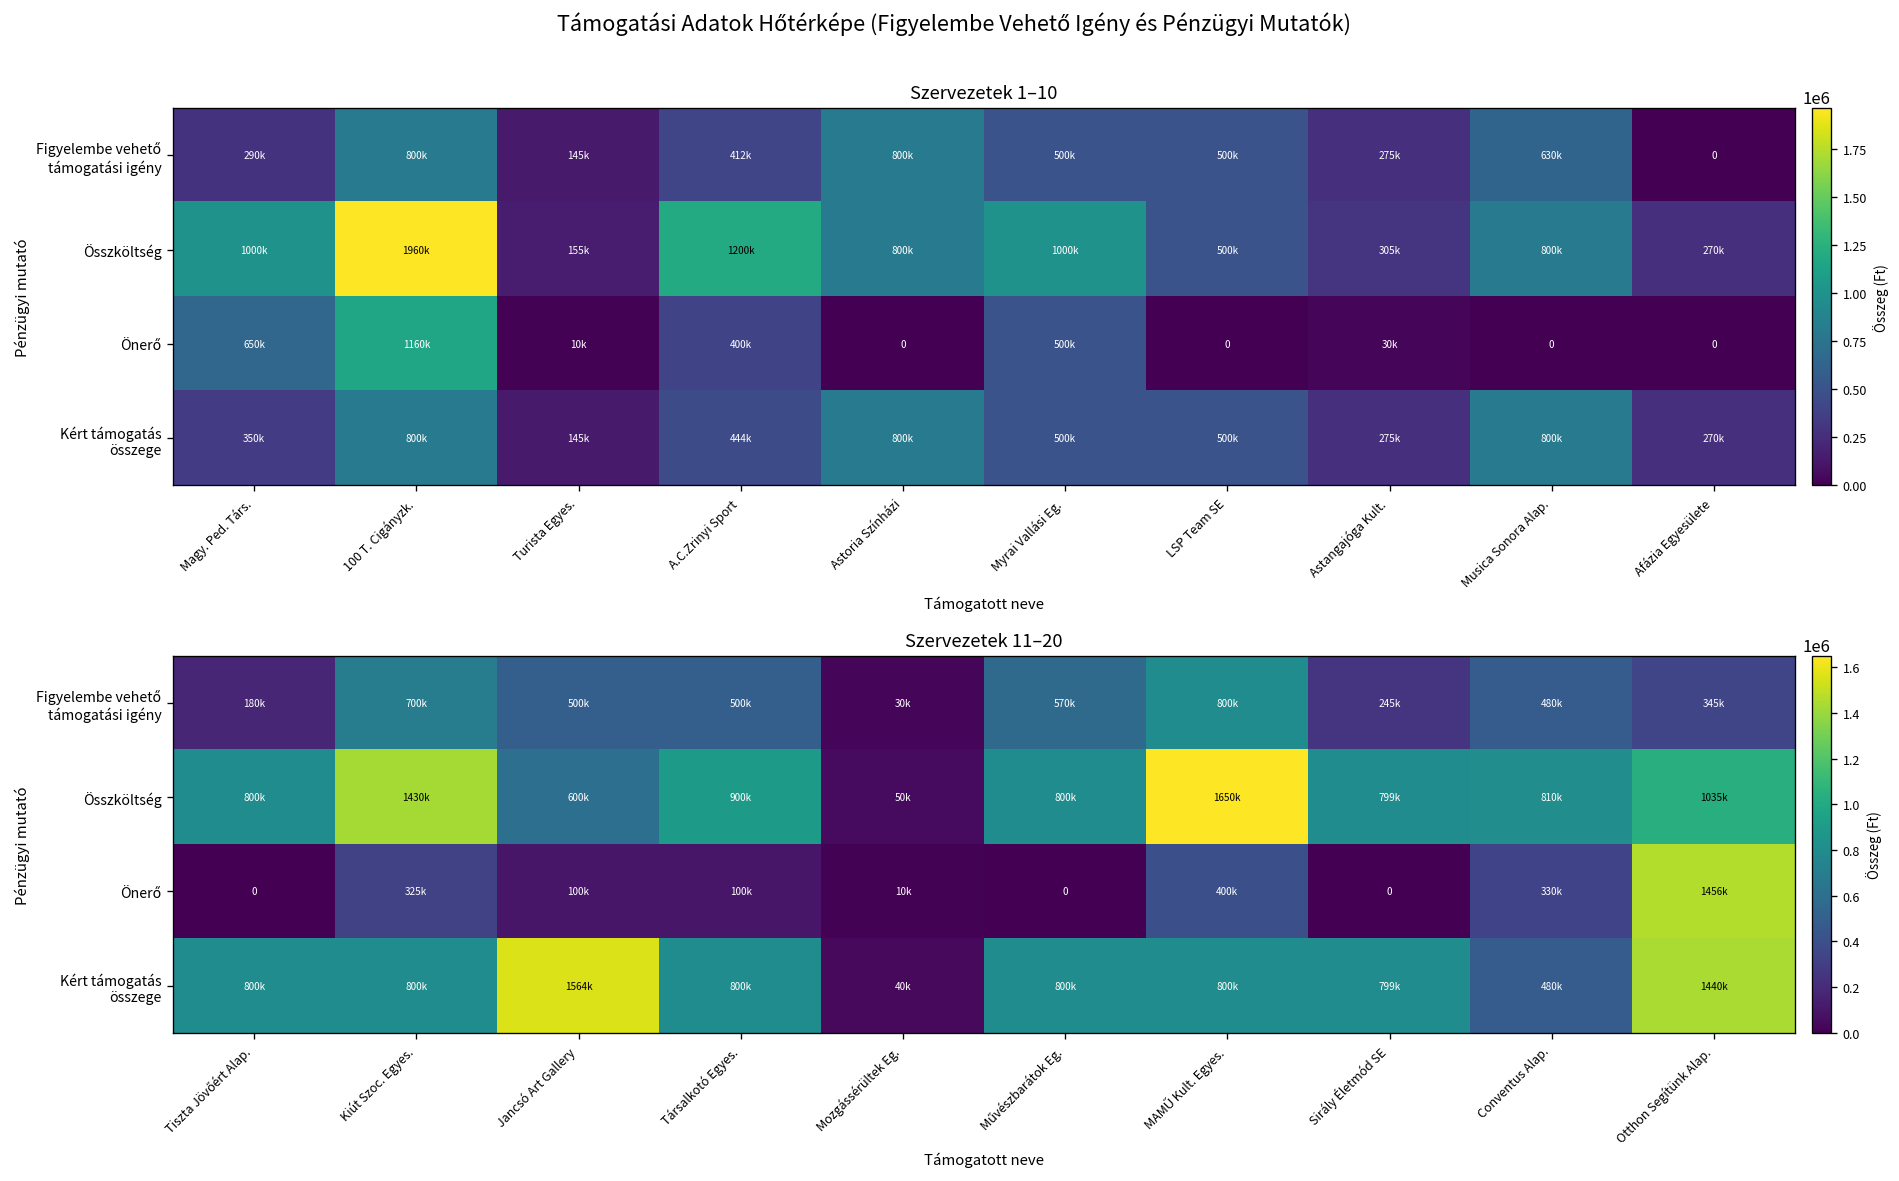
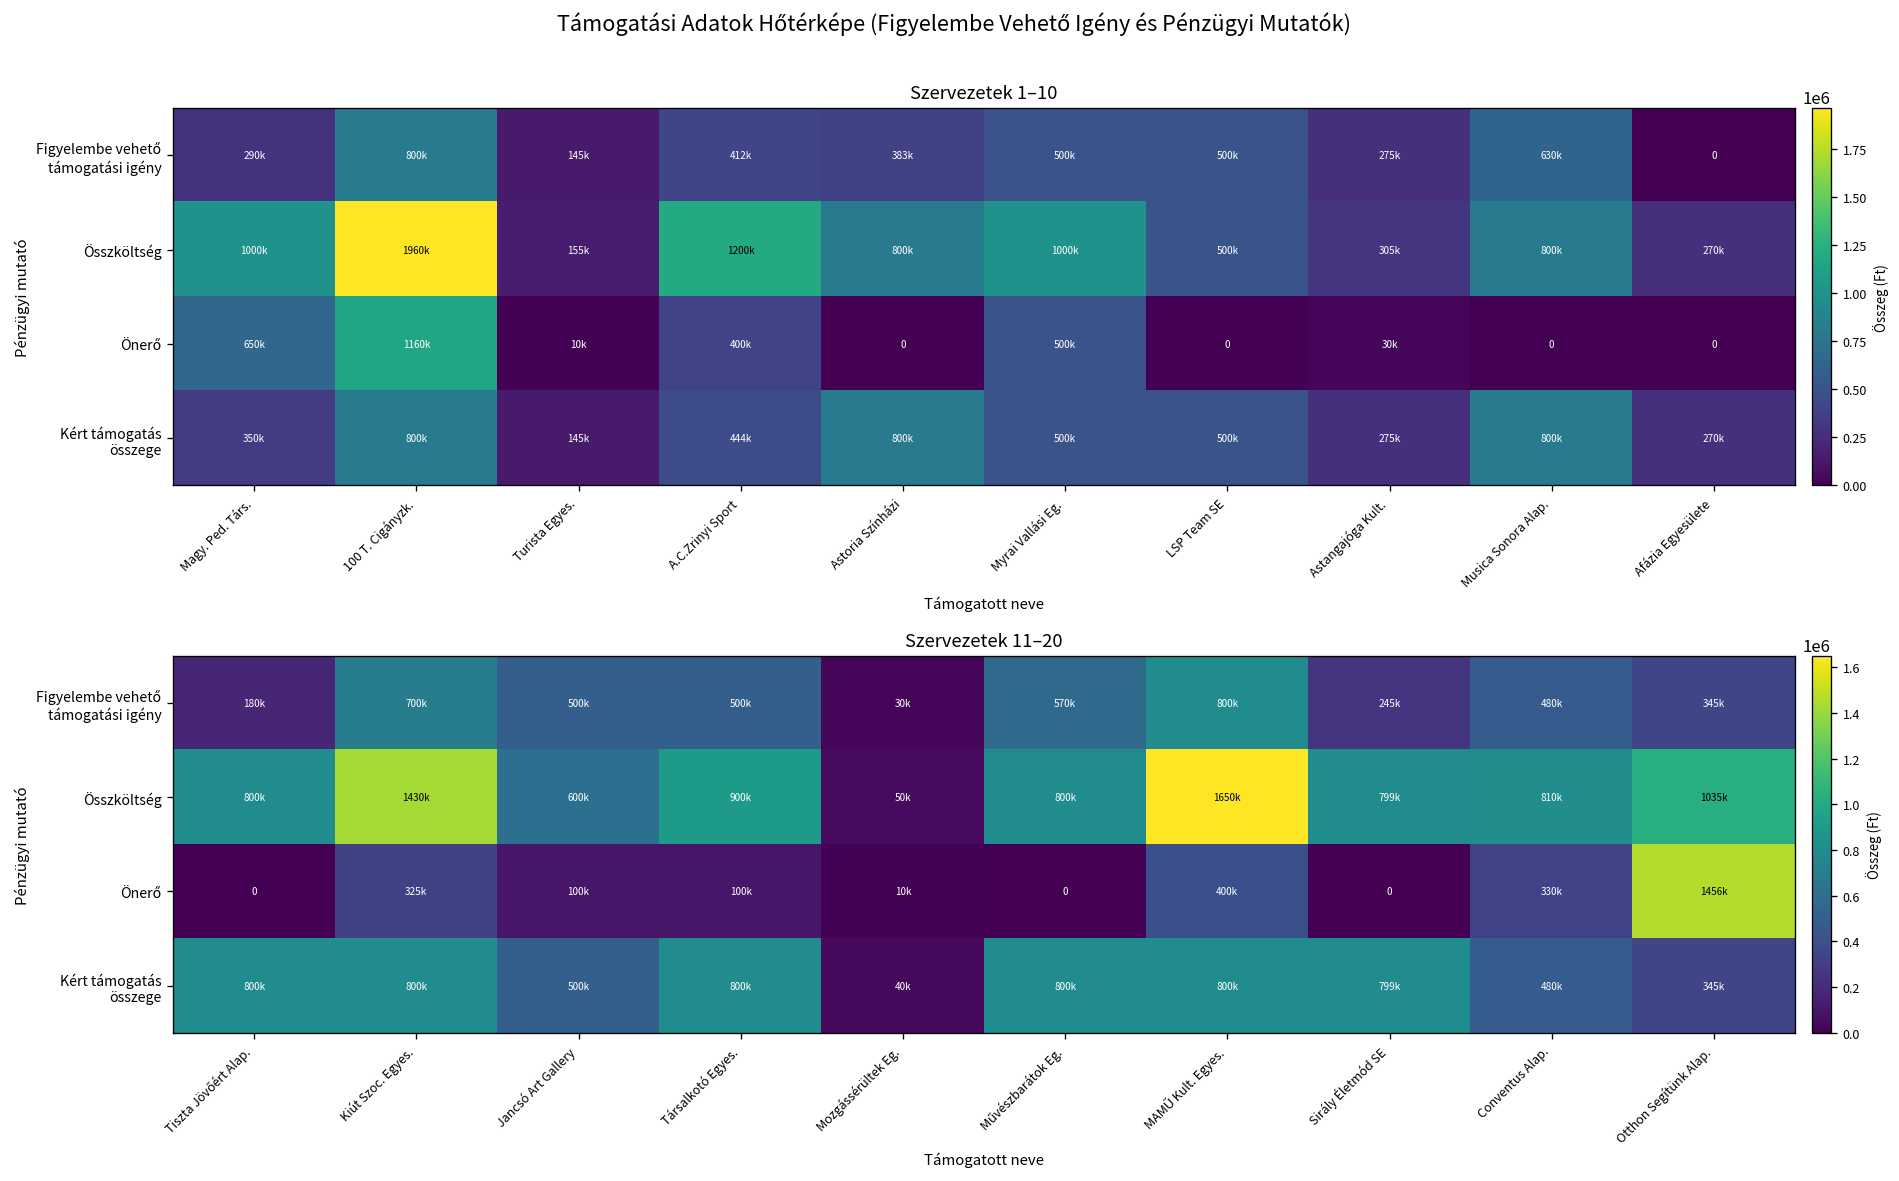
  {
    "Szervezetek 1–10": {
      "Figyelembe vehető támogatási igény": {
        "Magy. Ped. Társ.": "290k",
        "100 T. Cigányzk.": "800k",
        "Turista Egyes.": "145k",
        "A.C.Zrinyi Sport": "412k",
-       "Astoria Színházi": "800k",
+       "Astoria Színházi": "383k",
        "Myrai Vallási Eg.": "500k",
        "LSP Team SE": "500k",
        "Astangajóga Kult.": "275k",
        "Musica Sonora Alap.": "630k",
        "Afázia Egyesülete": "0"
      },
      "Összköltség": {
        "Magy. Ped. Társ.": "1000k",
        "100 T. Cigányzk.": "1960k",
        "Turista Egyes.": "155k",
        "A.C.Zrinyi Sport": "1200k",
        "Astoria Színházi": "800k",
        "Myrai Vallási Eg.": "1000k",
        "LSP Team SE": "500k",
        "Astangajóga Kult.": "305k",
        "Musica Sonora Alap.": "800k",
        "Afázia Egyesülete": "270k"
      },
      "Önerő": {
        "Magy. Ped. Társ.": "650k",
        "100 T. Cigányzk.": "1160k",
        "Turista Egyes.": "10k",
        "A.C.Zrinyi Sport": "400k",
        "Astoria Színházi": "0",
        "Myrai Vallási Eg.": "500k",
        "LSP Team SE": "0",
        "Astangajóga Kult.": "30k",
        "Musica Sonora Alap.": "0",
        "Afázia Egyesülete": "0"
      },
      "Kért támogatás összege": {
        "Magy. Ped. Társ.": "350k",
        "100 T. Cigányzk.": "800k",
        "Turista Egyes.": "145k",
        "A.C.Zrinyi Sport": "444k",
        "Astoria Színházi": "800k",
        "Myrai Vallási Eg.": "500k",
        "LSP Team SE": "500k",
        "Astangajóga Kult.": "275k",
        "Musica Sonora Alap.": "800k",
        "Afázia Egyesülete": "270k"
      }
    },
    "Szervezetek 11–20": {
      "Figyelembe vehető támogatási igény": {
        "Tiszta Jövőért Alap.": "180k",
        "Kiút Szoc. Egyes.": "700k",
        "Jancsó Art Gallery": "500k",
        "Társalkotó Egyes.": "500k",
        "Mozgássérültek Eg.": "30k",
        "Művészbarátok Eg.": "570k",
        "MAMŰ Kult. Egyes.": "800k",
        "Sirály Életmód SE": "245k",
        "Conventus Alap.": "480k",
        "Otthon Segítünk Alap.": "345k"
      },
      "Összköltség": {
        "Tiszta Jövőért Alap.": "800k",
        "Kiút Szoc. Egyes.": "1430k",
        "Jancsó Art Gallery": "600k",
        "Társalkotó Egyes.": "900k",
        "Mozgássérültek Eg.": "50k",
        "Művészbarátok Eg.": "800k",
        "MAMŰ Kult. Egyes.": "1650k",
        "Sirály Életmód SE": "799k",
        "Conventus Alap.": "810k",
        "Otthon Segítünk Alap.": "1035k"
      },
      "Önerő": {
        "Tiszta Jövőért Alap.": "0",
        "Kiút Szoc. Egyes.": "325k",
        "Jancsó Art Gallery": "100k",
        "Társalkotó Egyes.": "100k",
        "Mozgássérültek Eg.": "10k",
        "Művészbarátok Eg.": "0",
        "MAMŰ Kult. Egyes.": "400k",
        "Sirály Életmód SE": "0",
        "Conventus Alap.": "330k",
        "Otthon Segítünk Alap.": "1456k"
      },
      "Kért támogatás összege": {
        "Tiszta Jövőért Alap.": "800k",
        "Kiút Szoc. Egyes.": "800k",
-       "Jancsó Art Gallery": "1564k",
+       "Jancsó Art Gallery": "500k",
        "Társalkotó Egyes.": "800k",
        "Mozgássérültek Eg.": "40k",
        "Művészbarátok Eg.": "800k",
        "MAMŰ Kult. Egyes.": "800k",
        "Sirály Életmód SE": "799k",
        "Conventus Alap.": "480k",
-       "Otthon Segítünk Alap.": "1440k"
+       "Otthon Segítünk Alap.": "345k"
      }
    }
  }
